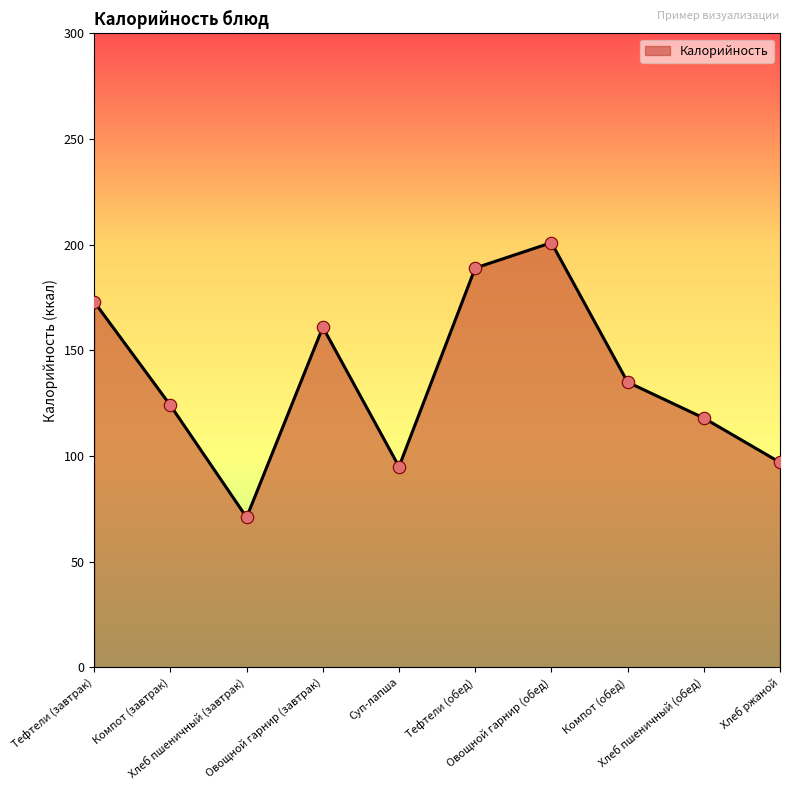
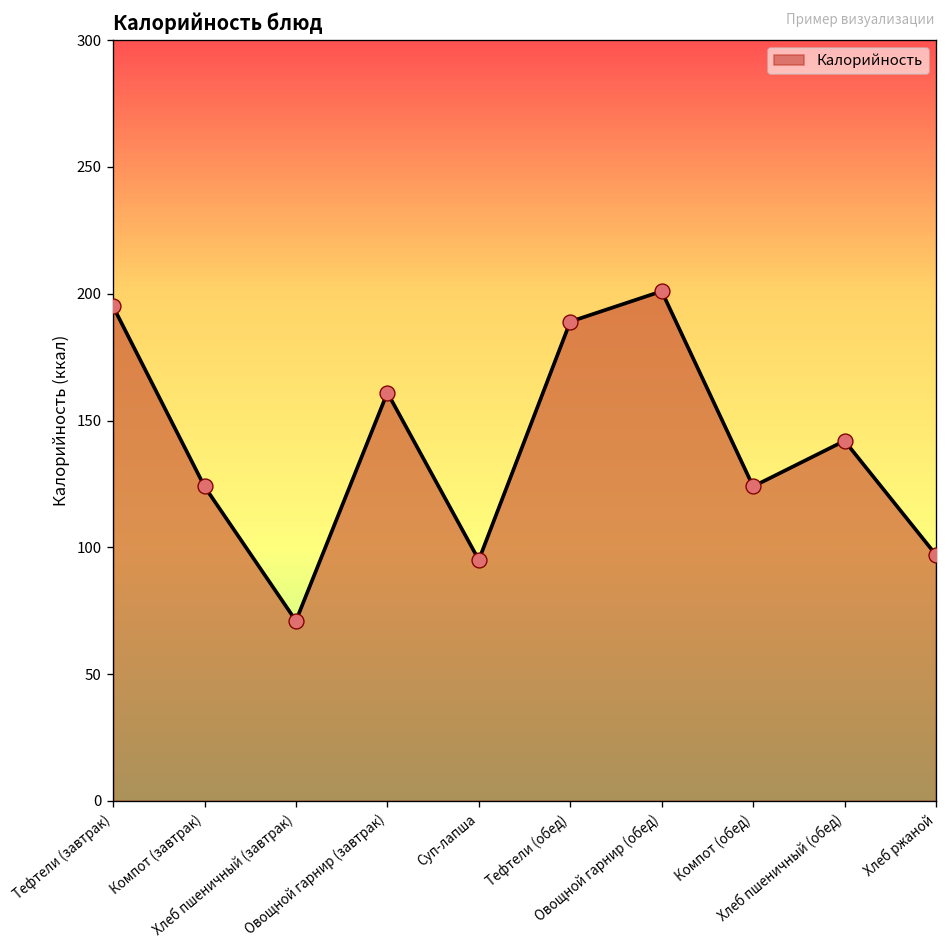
  {
-   "Тефтели (завтрак)": 173,
+   "Тефтели (завтрак)": 195,
    "Компот (завтрак)": 124,
    "Хлеб пшеничный (завтрак)": 71,
    "Овощной гарнир (завтрак)": 161,
    "Суп-лапша": 95,
    "Тефтели (обед)": 189,
    "Овощной гарнир (обед)": 201,
-   "Компот (обед)": 135,
-   "Хлеб пшеничный (обед)": 118,
+   "Компот (обед)": 124,
+   "Хлеб пшеничный (обед)": 142,
    "Хлеб ржаной": 97
  }
